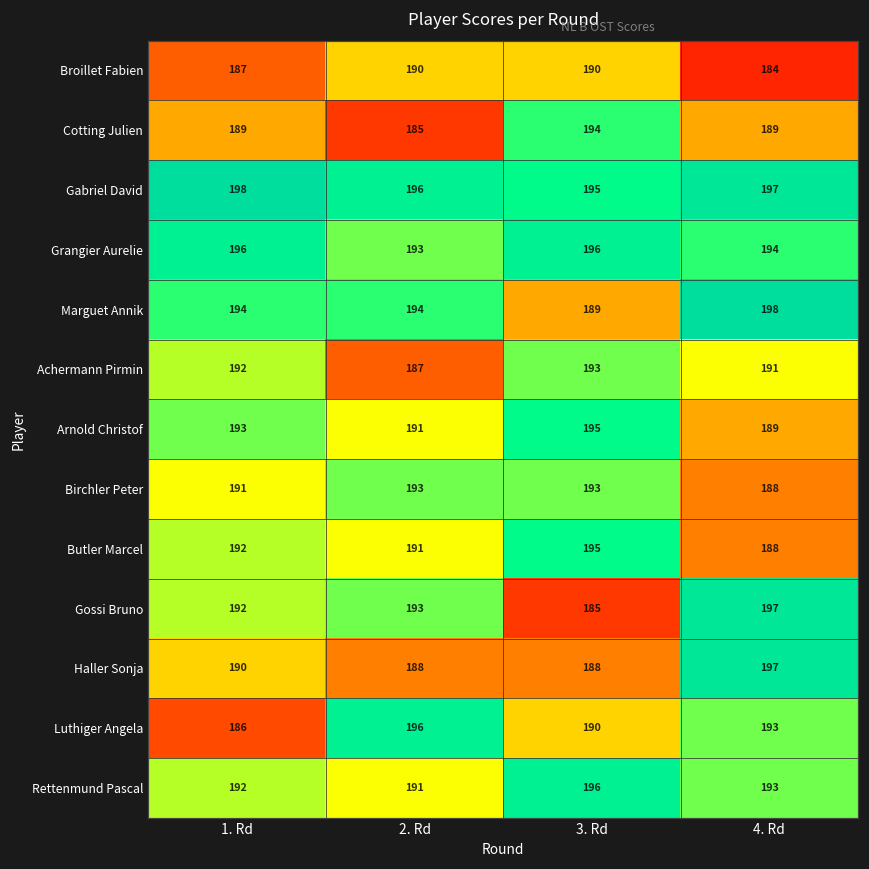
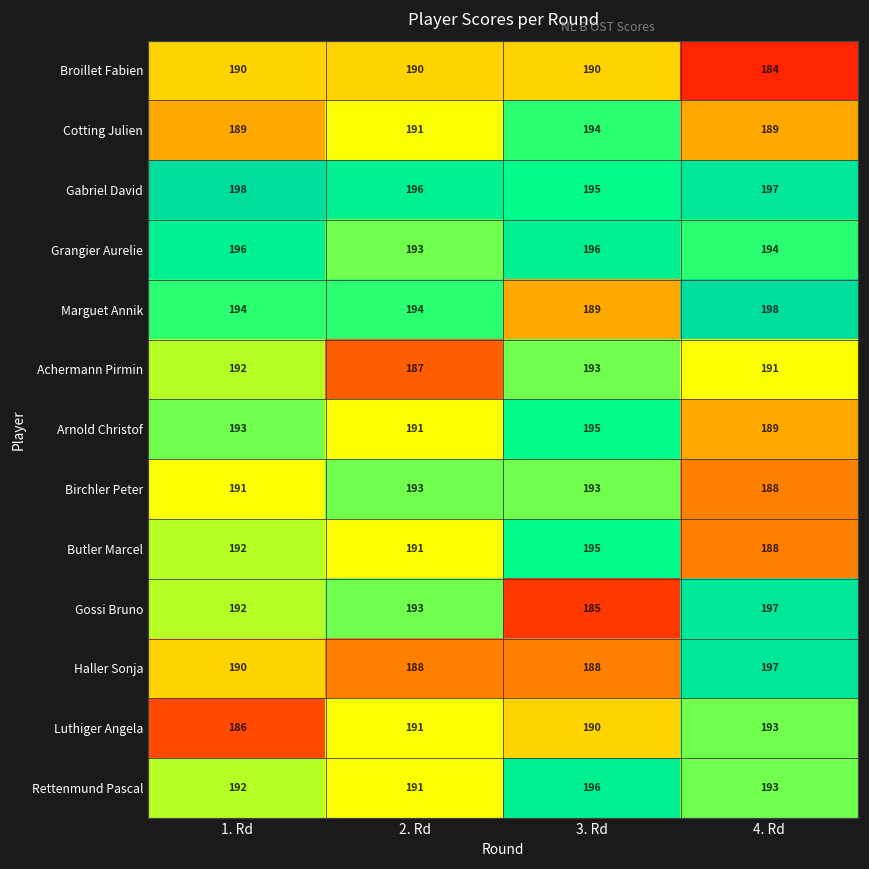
  {
    "Broillet Fabien": {
-     "1. Rd": 187,
+     "1. Rd": 190,
      "2. Rd": 190,
      "3. Rd": 190,
      "4. Rd": 184
    },
    "Cotting Julien": {
      "1. Rd": 189,
-     "2. Rd": 185,
+     "2. Rd": 191,
      "3. Rd": 194,
      "4. Rd": 189
    },
    "Gabriel David": {
      "1. Rd": 198,
      "2. Rd": 196,
      "3. Rd": 195,
      "4. Rd": 197
    },
    "Grangier Aurelie": {
      "1. Rd": 196,
      "2. Rd": 193,
      "3. Rd": 196,
      "4. Rd": 194
    },
    "Marguet Annik": {
      "1. Rd": 194,
      "2. Rd": 194,
      "3. Rd": 189,
      "4. Rd": 198
    },
    "Achermann Pirmin": {
      "1. Rd": 192,
      "2. Rd": 187,
      "3. Rd": 193,
      "4. Rd": 191
    },
    "Arnold Christof": {
      "1. Rd": 193,
      "2. Rd": 191,
      "3. Rd": 195,
      "4. Rd": 189
    },
    "Birchler Peter": {
      "1. Rd": 191,
      "2. Rd": 193,
      "3. Rd": 193,
      "4. Rd": 188
    },
    "Butler Marcel": {
      "1. Rd": 192,
      "2. Rd": 191,
      "3. Rd": 195,
      "4. Rd": 188
    },
    "Gossi Bruno": {
      "1. Rd": 192,
      "2. Rd": 193,
      "3. Rd": 185,
      "4. Rd": 197
    },
    "Haller Sonja": {
      "1. Rd": 190,
      "2. Rd": 188,
      "3. Rd": 188,
      "4. Rd": 197
    },
    "Luthiger Angela": {
      "1. Rd": 186,
-     "2. Rd": 196,
+     "2. Rd": 191,
      "3. Rd": 190,
      "4. Rd": 193
    },
    "Rettenmund Pascal": {
      "1. Rd": 192,
      "2. Rd": 191,
      "3. Rd": 196,
      "4. Rd": 193
    }
  }
